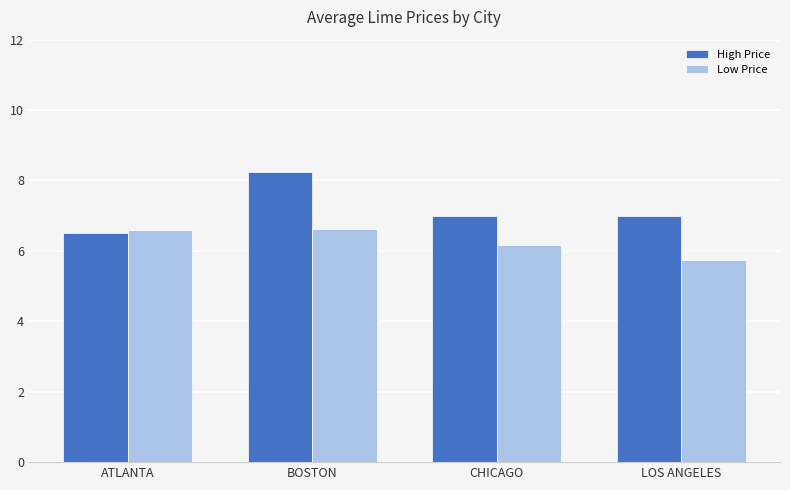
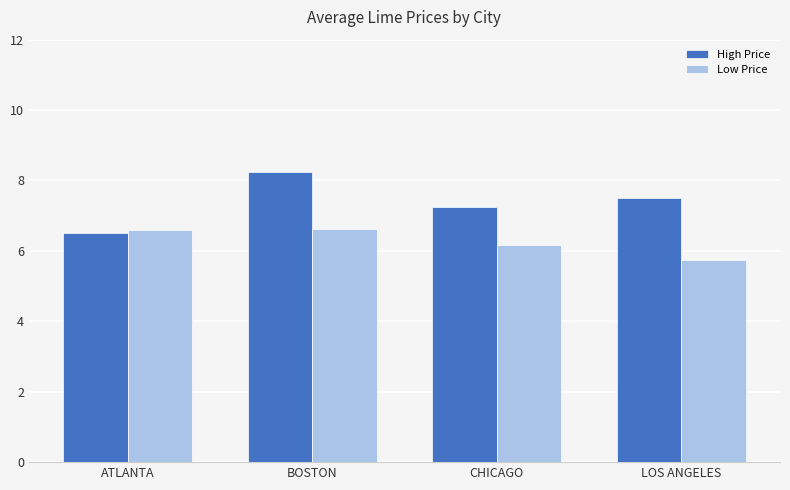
  {
    "High Price": {
      "ATLANTA": 6.5,
      "BOSTON": 8.3,
-     "CHICAGO": 7.0,
-     "LOS ANGELES": 7.0
+     "CHICAGO": 7.3,
+     "LOS ANGELES": 7.5
    },
    "Low Price": {
      "ATLANTA": 6.6,
      "BOSTON": 6.6,
      "CHICAGO": 6.2,
      "LOS ANGELES": 5.8
    }
  }
